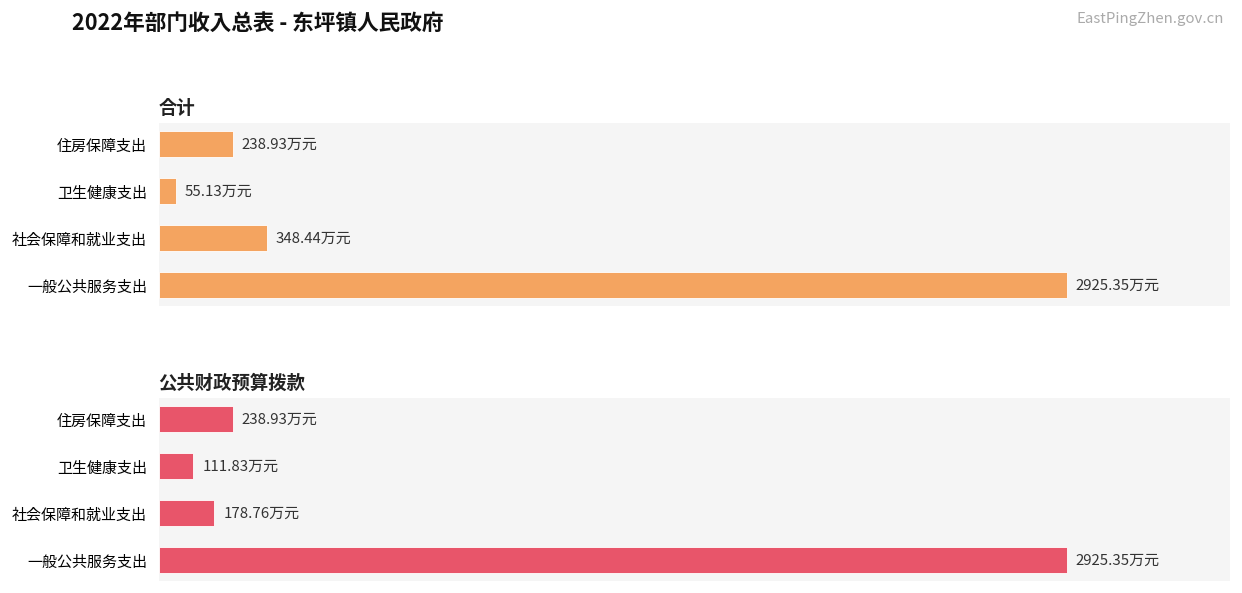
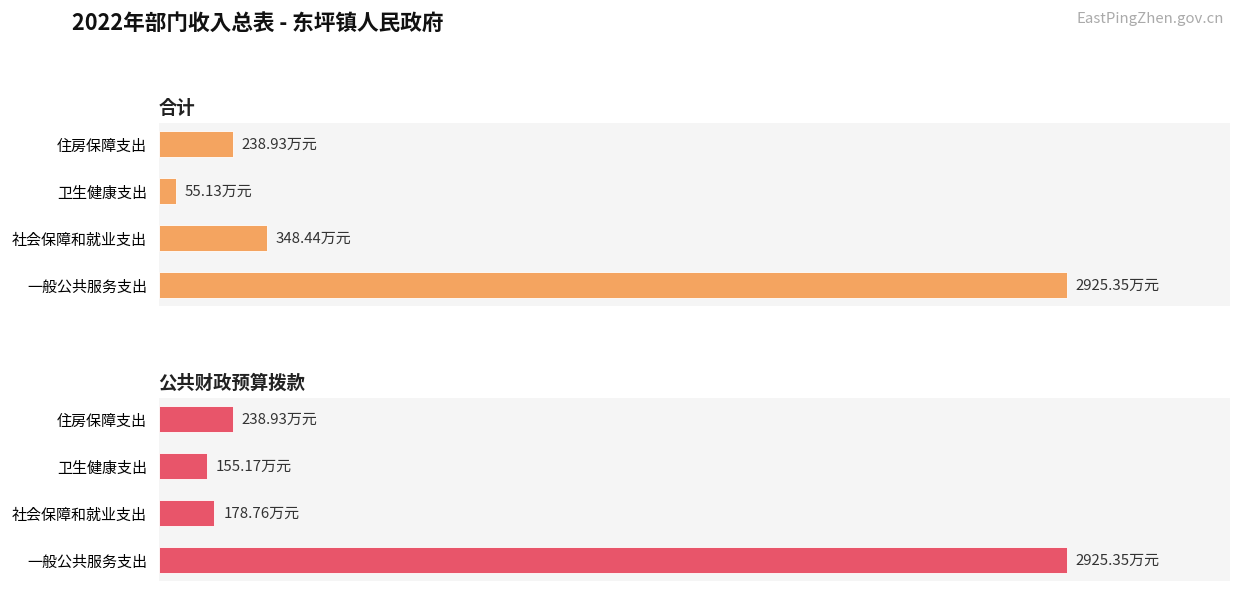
  {
    "合计": {
      "住房保障支出": 238.93,
      "卫生健康支出": 55.13,
      "社会保障和就业支出": 348.44,
      "一般公共服务支出": 2925.35
    },
    "公共财政预算拨款": {
      "住房保障支出": 238.93,
-     "卫生健康支出": 111.83,
+     "卫生健康支出": 155.17,
      "社会保障和就业支出": 178.76,
      "一般公共服务支出": 2925.35
    }
  }
